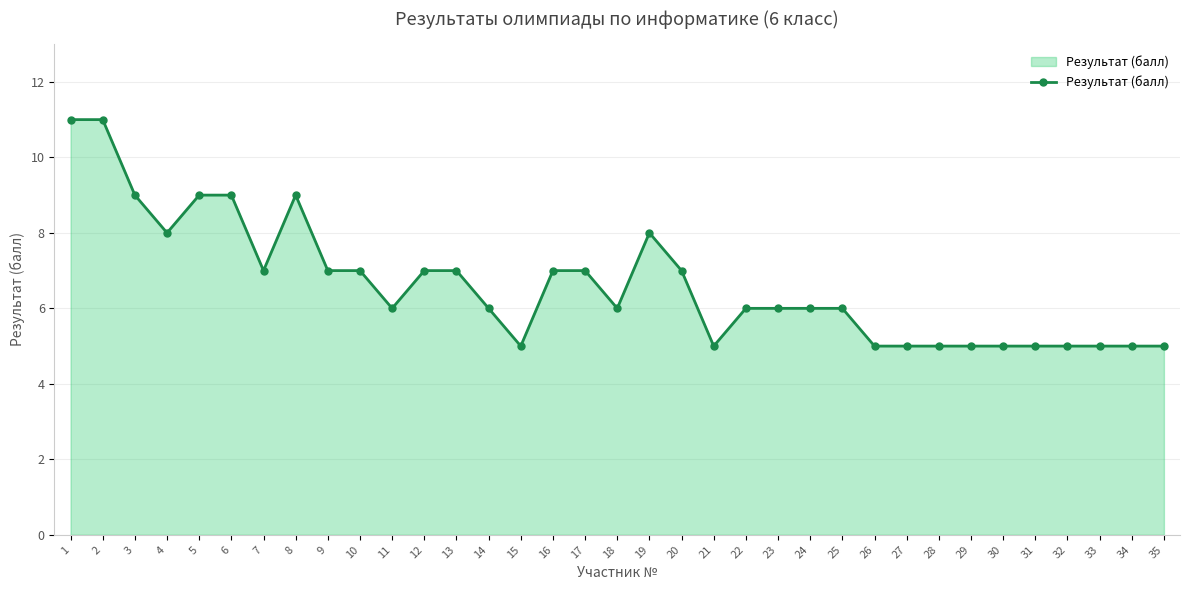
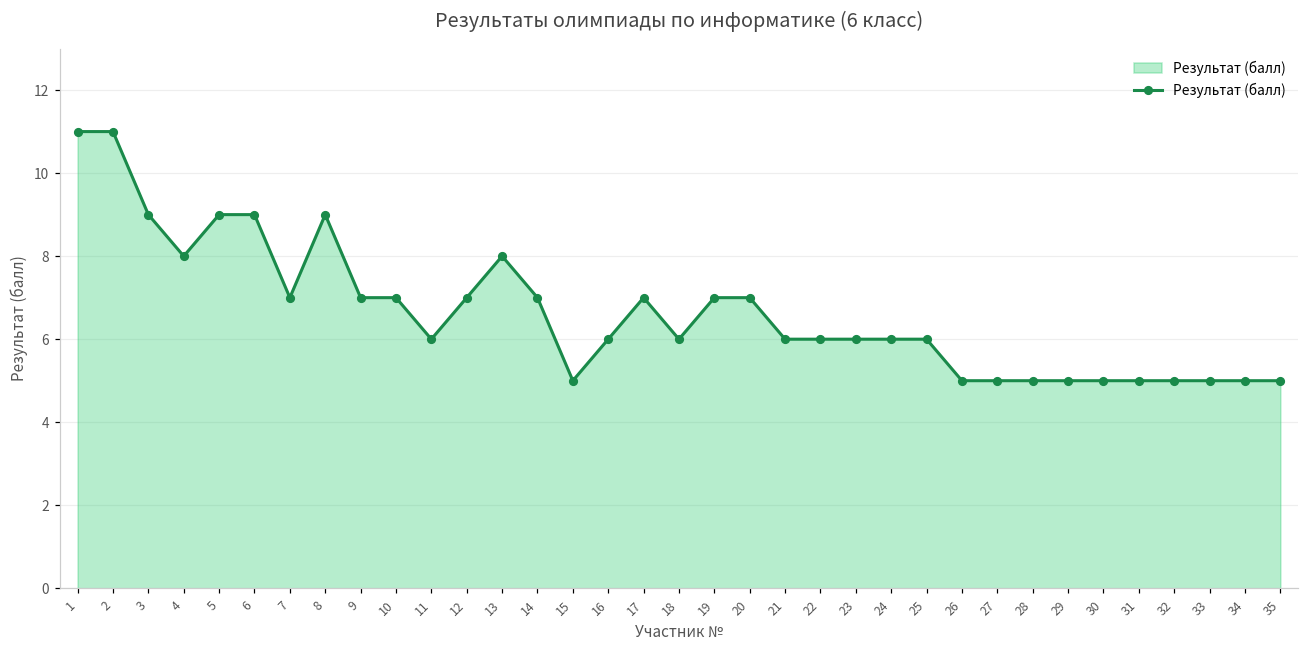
  {
    "1": 11,
    "2": 11,
    "3": 9,
    "4": 8,
    "5": 9,
    "6": 9,
    "7": 7,
    "8": 9,
    "9": 7,
    "10": 7,
    "11": 6,
    "12": 7,
-   "13": 7,
-   "14": 6,
+   "13": 8,
+   "14": 7,
    "15": 5,
-   "16": 7,
+   "16": 6,
    "17": 7,
    "18": 6,
-   "19": 8,
+   "19": 7,
    "20": 7,
-   "21": 5,
+   "21": 6,
    "22": 6,
    "23": 6,
    "24": 6,
    "25": 6,
    "26": 5,
    "27": 5,
    "28": 5,
    "29": 5,
    "30": 5,
    "31": 5,
    "32": 5,
    "33": 5,
    "34": 5,
    "35": 5
  }
